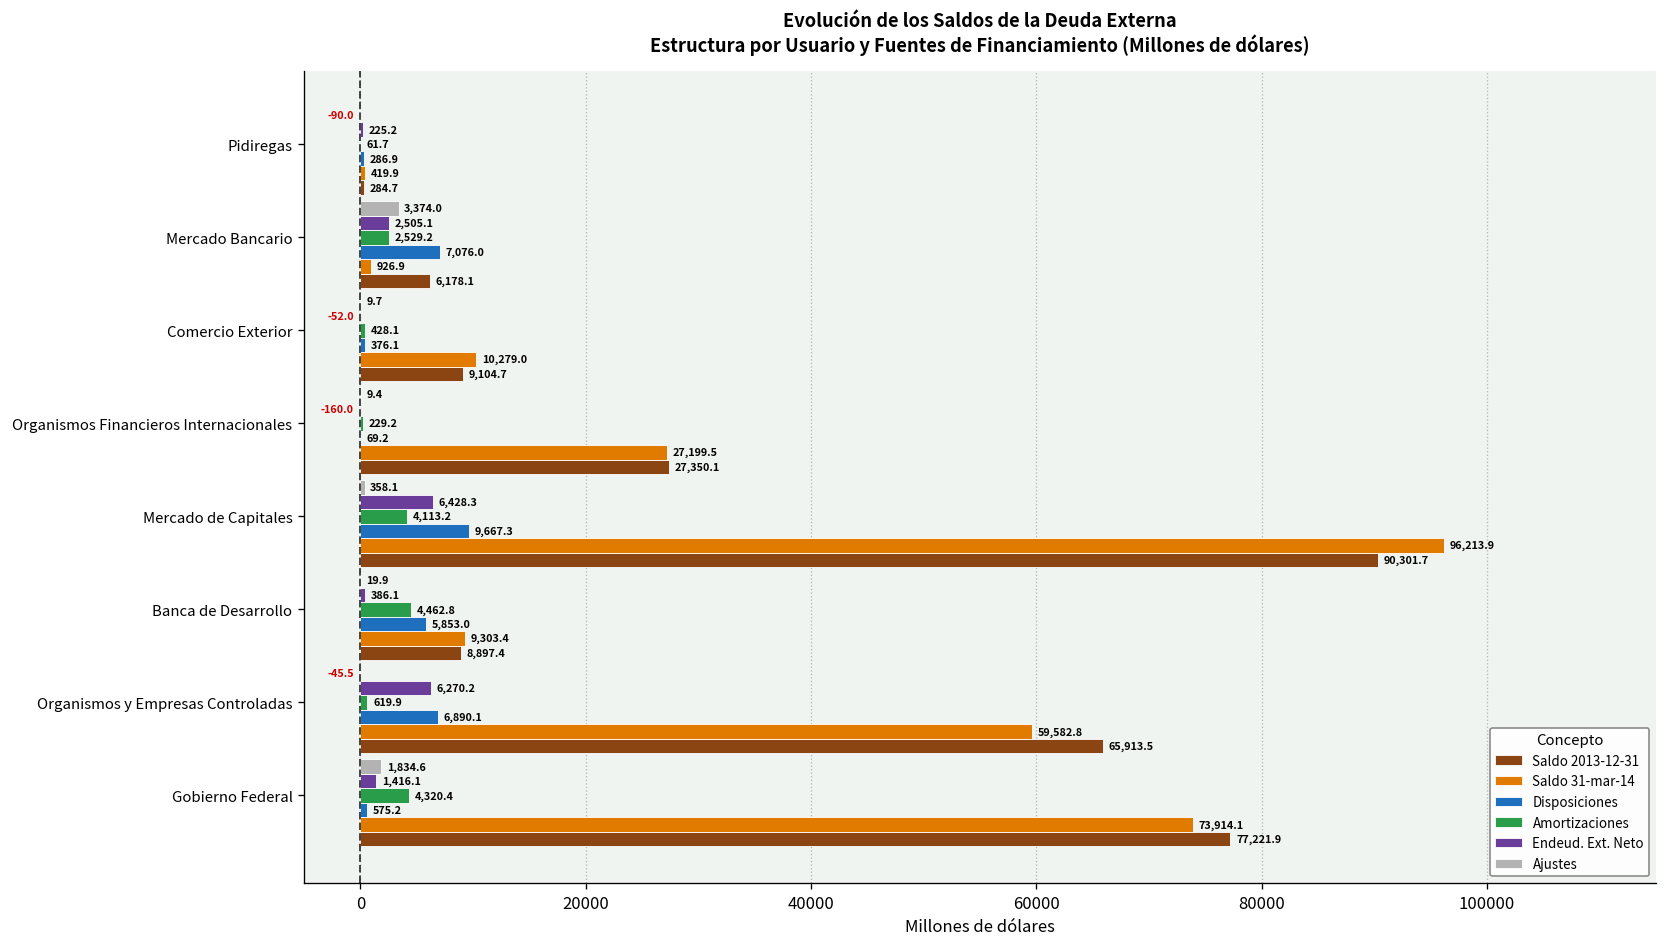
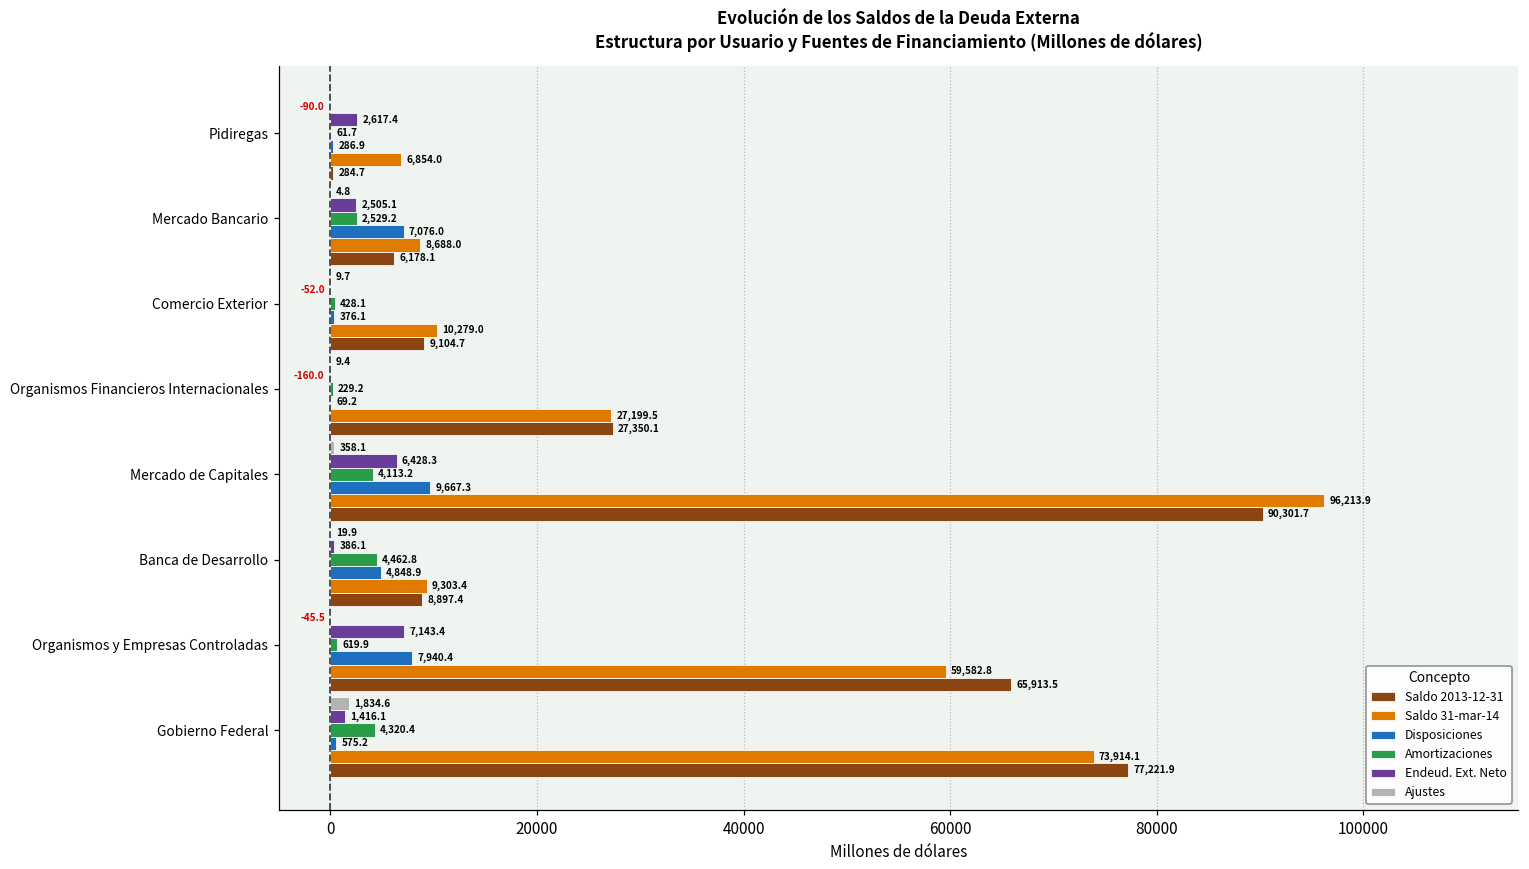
  {
    "Saldo 2013-12-31": {
      "Pidiregas": "284.7",
      "Mercado Bancario": "6,178.1",
      "Comercio Exterior": "9,104.7",
      "Organismos Financieros Internacionales": "27,350.1",
      "Mercado de Capitales": "90,301.7",
      "Banca de Desarrollo": "8,897.4",
      "Organismos y Empresas Controladas": "65,913.5",
      "Gobierno Federal": "77,221.9"
    },
    "Saldo 31-mar-14": {
-     "Pidiregas": "419.9",
-     "Mercado Bancario": "926.9",
+     "Pidiregas": "6,854.0",
+     "Mercado Bancario": "8,688.0",
      "Comercio Exterior": "10,279.0",
      "Organismos Financieros Internacionales": "27,199.5",
      "Mercado de Capitales": "96,213.9",
      "Banca de Desarrollo": "9,303.4",
      "Organismos y Empresas Controladas": "59,582.8",
      "Gobierno Federal": "73,914.1"
    },
    "Disposiciones": {
      "Pidiregas": "286.9",
      "Mercado Bancario": "7,076.0",
      "Comercio Exterior": "376.1",
      "Organismos Financieros Internacionales": "69.2",
      "Mercado de Capitales": "9,667.3",
-     "Banca de Desarrollo": "5,853.0",
-     "Organismos y Empresas Controladas": "6,890.1",
+     "Banca de Desarrollo": "4,848.9",
+     "Organismos y Empresas Controladas": "7,940.4",
      "Gobierno Federal": "575.2"
    },
    "Amortizaciones": {
      "Pidiregas": "61.7",
      "Mercado Bancario": "2,529.2",
      "Comercio Exterior": "428.1",
      "Organismos Financieros Internacionales": "229.2",
      "Mercado de Capitales": "4,113.2",
      "Banca de Desarrollo": "4,462.8",
      "Organismos y Empresas Controladas": "619.9",
      "Gobierno Federal": "4,320.4"
    },
    "Endeud. Ext. Neto": {
-     "Pidiregas": "225.2",
+     "Pidiregas": "2,617.4",
      "Mercado Bancario": "2,505.1",
      "Comercio Exterior": "-52.0",
      "Organismos Financieros Internacionales": "-160.0",
      "Mercado de Capitales": "6,428.3",
      "Banca de Desarrollo": "386.1",
-     "Organismos y Empresas Controladas": "6,270.2",
+     "Organismos y Empresas Controladas": "7,143.4",
      "Gobierno Federal": "1,416.1"
    },
    "Ajustes": {
      "Pidiregas": "-90.0",
-     "Mercado Bancario": "3,374.0",
+     "Mercado Bancario": "4.8",
      "Comercio Exterior": "9.7",
      "Organismos Financieros Internacionales": "9.4",
      "Mercado de Capitales": "358.1",
      "Banca de Desarrollo": "19.9",
      "Organismos y Empresas Controladas": "-45.5",
      "Gobierno Federal": "1,834.6"
    }
  }
